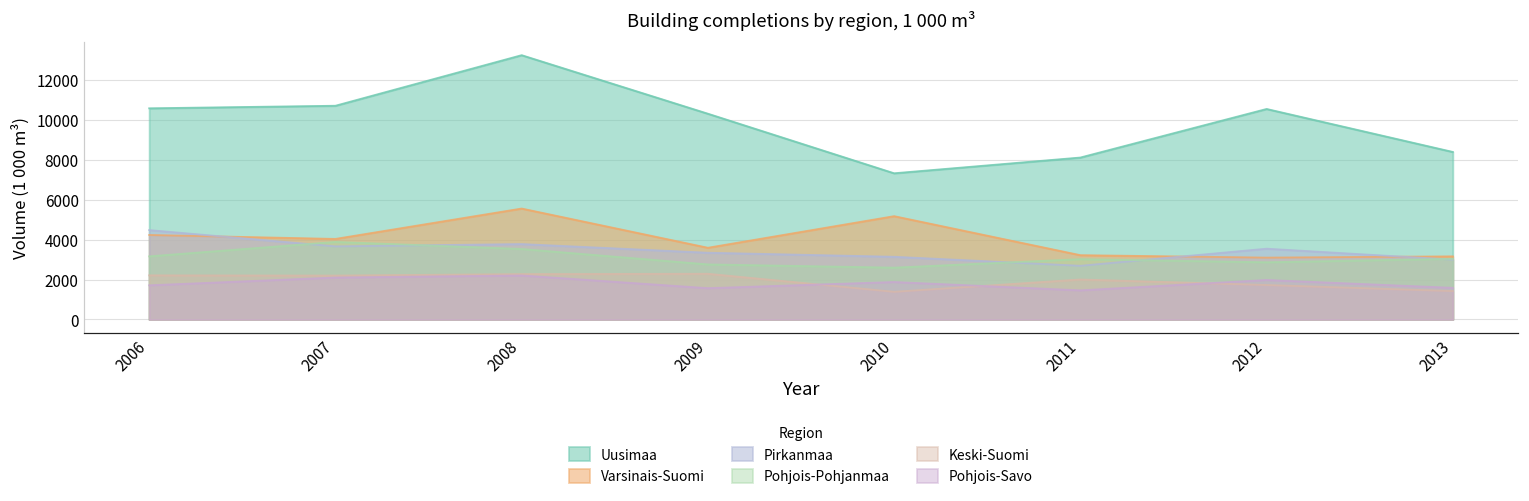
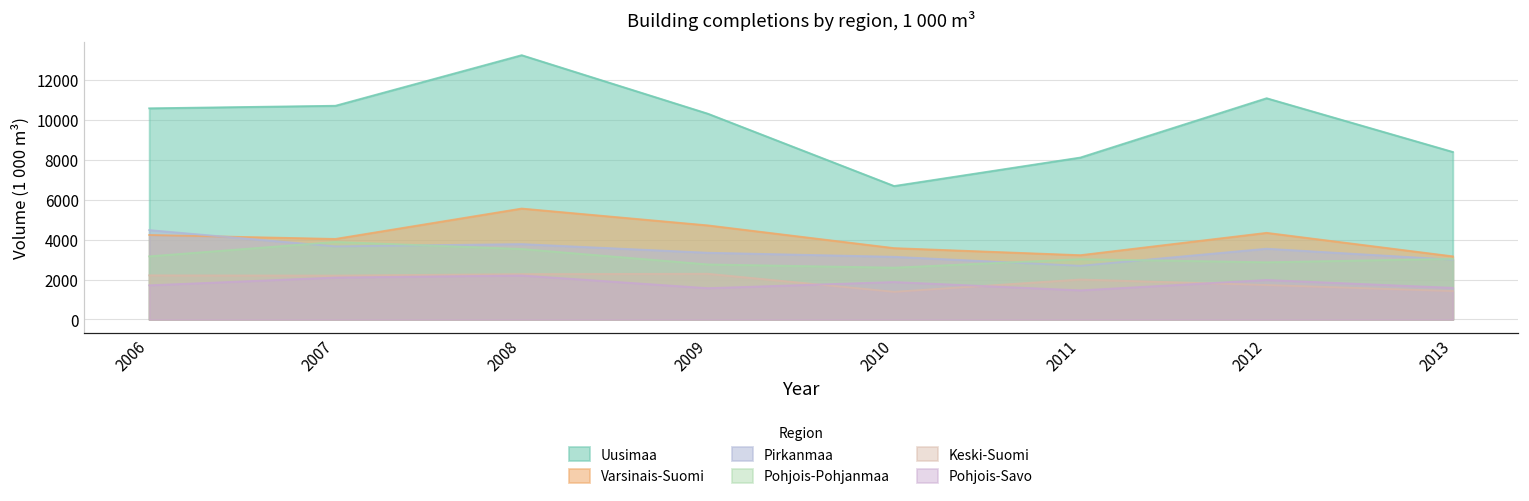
  {
    "Uusimaa": {
      "2006": 10600,
      "2007": 10700,
      "2008": 13300,
      "2009": 10300,
-     "2010": 7300,
+     "2010": 6700,
      "2011": 8100,
-     "2012": 10600,
+     "2012": 11100,
      "2013": 8400
    },
    "Varsinais-Suomi": {
      "2006": 4200,
      "2007": 4000,
      "2008": 5600,
-     "2009": 3600,
-     "2010": 5200,
+     "2009": 4700,
+     "2010": 3600,
      "2011": 3200,
-     "2012": 3100
+     "2012": 4300
    }
  }
